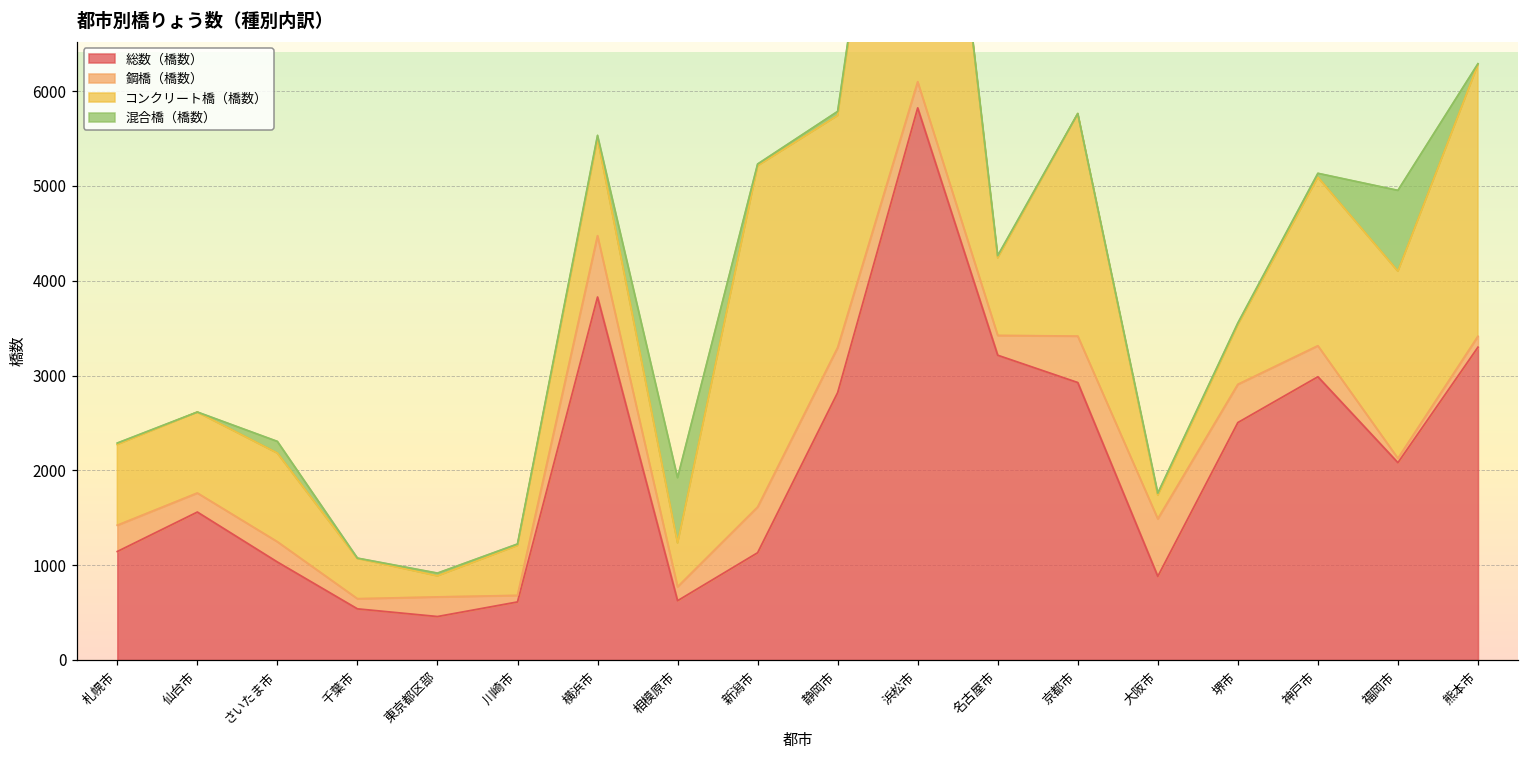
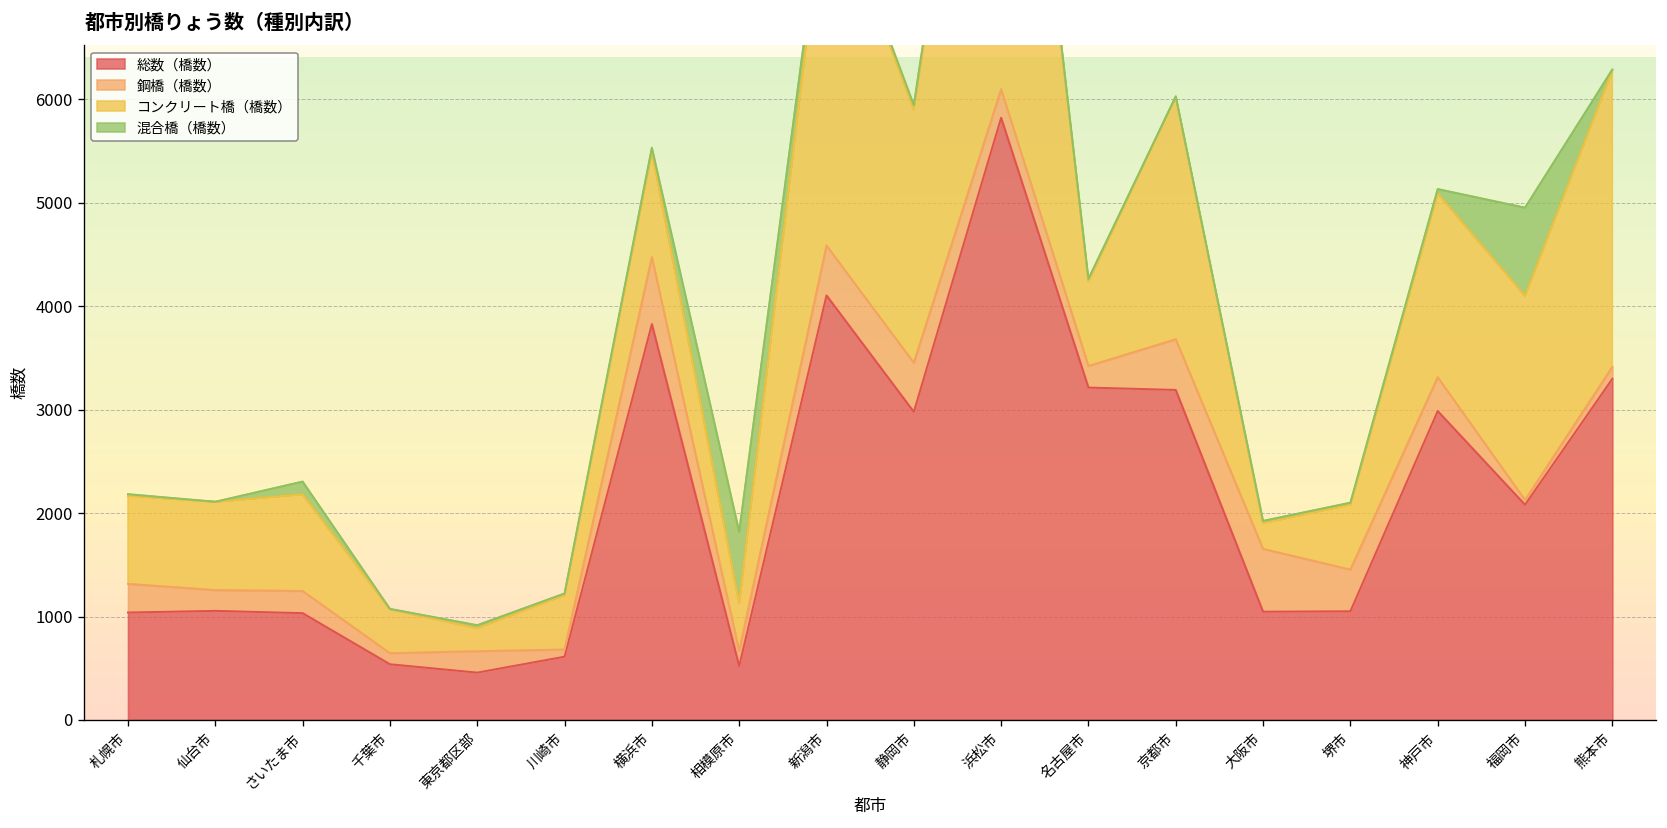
  {
    "総数（橋数）": {
-     "札幌市": 1100,
-     "仙台市": 1600,
+     "札幌市": 1000,
+     "仙台市": 1100,
      "さいたま市": 1000,
      "千葉市": 500,
      "東京都区部": 500,
      "川崎市": 600,
      "横浜市": 3800,
-     "相模原市": 600,
-     "新潟市": 1100,
-     "静岡市": 2800,
+     "相模原市": 500,
+     "新潟市": 4100,
+     "静岡市": 3000,
      "浜松市": 5800,
      "名古屋市": 3200,
-     "京都市": 2900,
-     "大阪市": 900,
-     "堺市": 2500,
+     "京都市": 3200,
+     "大阪市": 1000,
+     "堺市": 1100,
      "神戸市": 3000,
      "福岡市": 2100,
      "熊本市": 3300
    },
    "混合橋（橋数）": {
      "さいたま市": 100,
      "横浜市": 0,
      "相模原市": 700,
      "静岡市": 0,
      "神戸市": 0,
      "福岡市": 900
    }
  }
